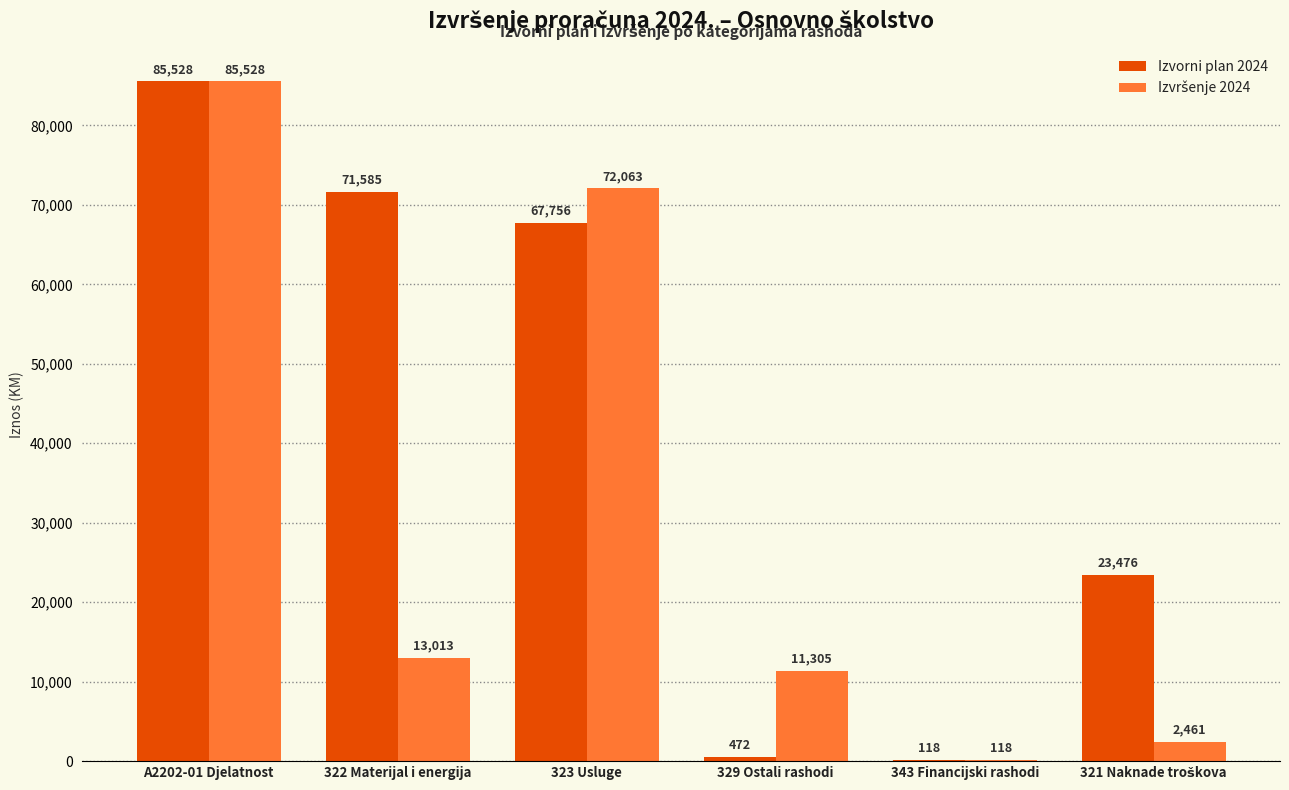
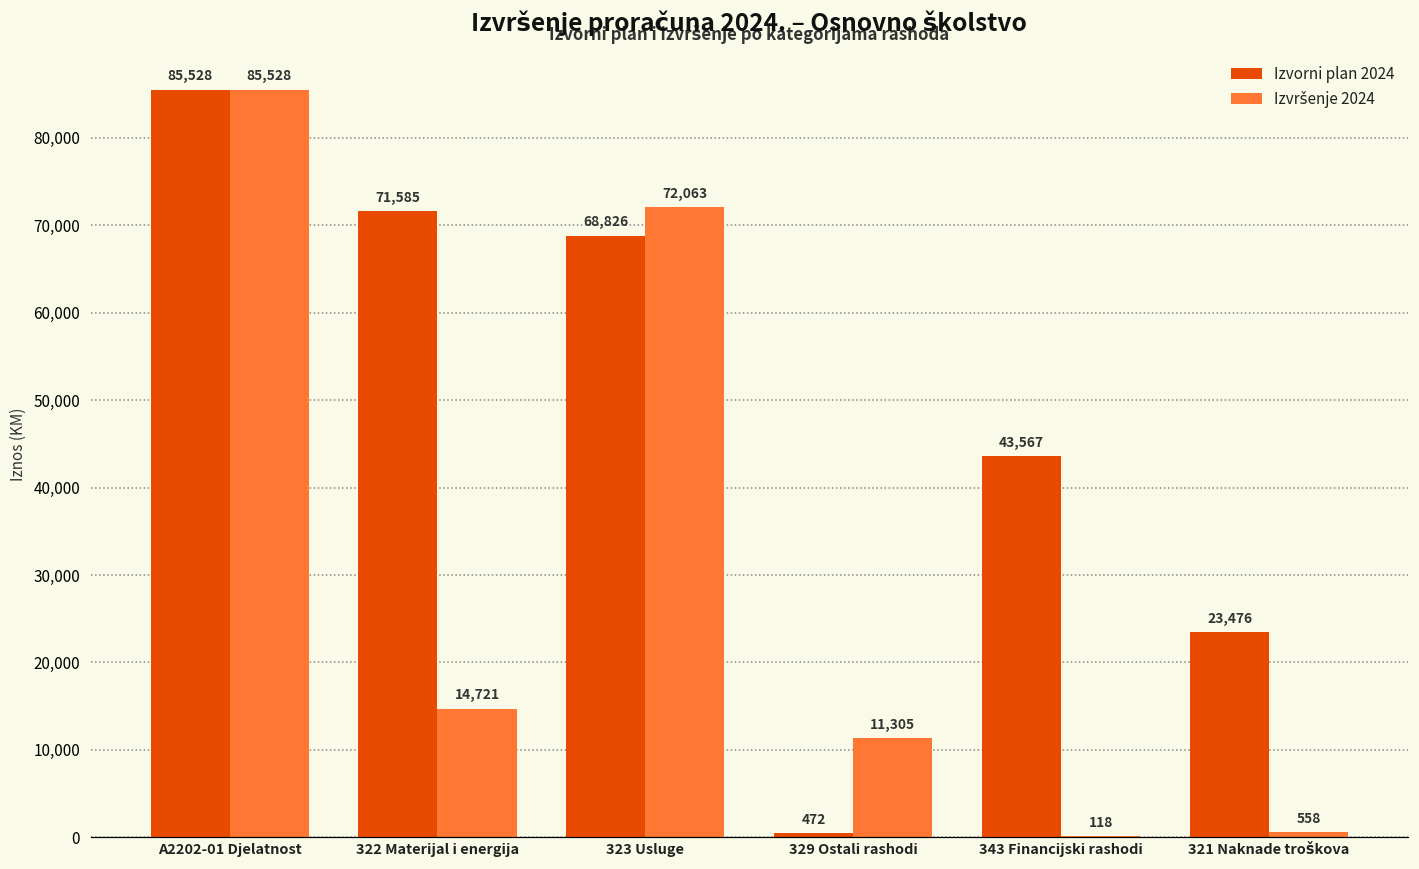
  {
    "Izvorni plan 2024": {
      "A2202-01 Djelatnost": "85,528",
      "322 Materijal i energija": "71,585",
-     "323 Usluge": "67,756",
+     "323 Usluge": "68,826",
      "329 Ostali rashodi": "472",
-     "343 Financijski rashodi": "118",
+     "343 Financijski rashodi": "43,567",
      "321 Naknade troškova": "23,476"
    },
    "Izvršenje 2024": {
      "A2202-01 Djelatnost": "85,528",
-     "322 Materijal i energija": "13,013",
+     "322 Materijal i energija": "14,721",
      "323 Usluge": "72,063",
      "329 Ostali rashodi": "11,305",
      "343 Financijski rashodi": "118",
-     "321 Naknade troškova": "2,461"
+     "321 Naknade troškova": "558"
    }
  }
